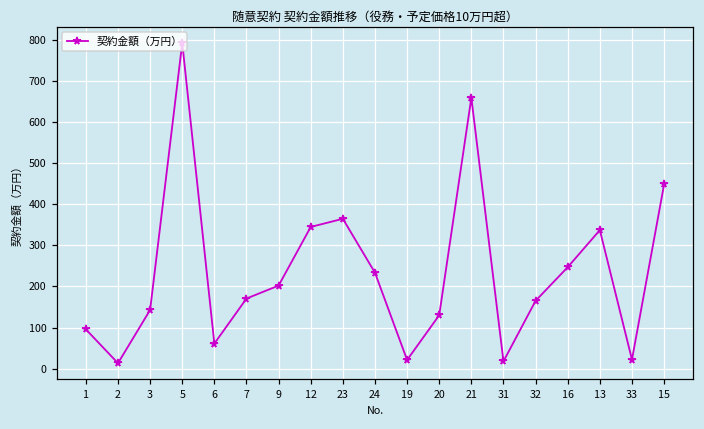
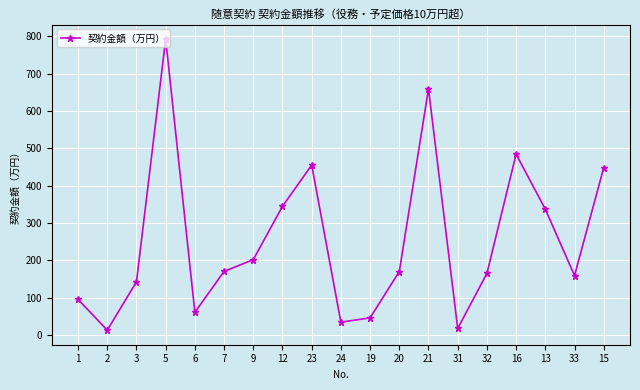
  {
    "1": 100,
    "2": 10,
    "3": 140,
    "6": 60,
    "7": 170,
    "9": 200,
    "12": 340,
-   "23": 360,
-   "24": 230,
-   "19": 20,
-   "20": 130,
+   "23": 460,
+   "24": 30,
+   "19": 50,
+   "20": 170,
    "21": 660,
    "31": 20,
    "32": 170,
-   "16": 250,
+   "16": 480,
    "13": 340,
-   "33": 20,
+   "33": 160,
    "15": 450
  }
